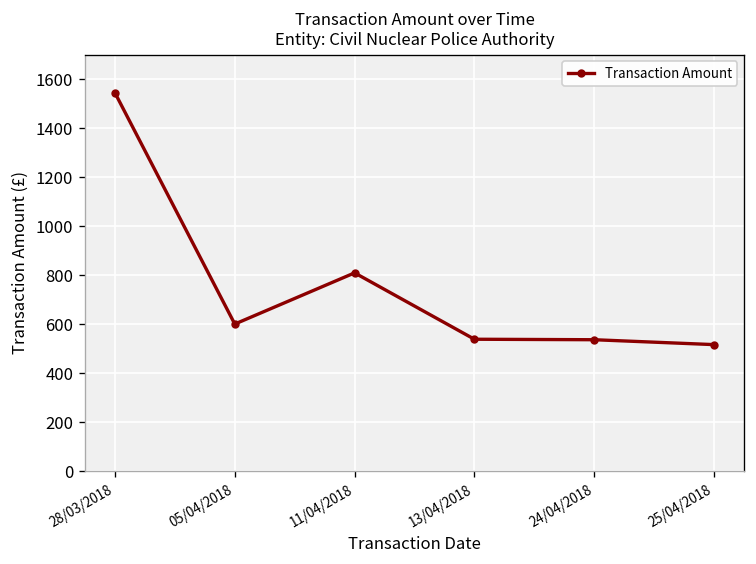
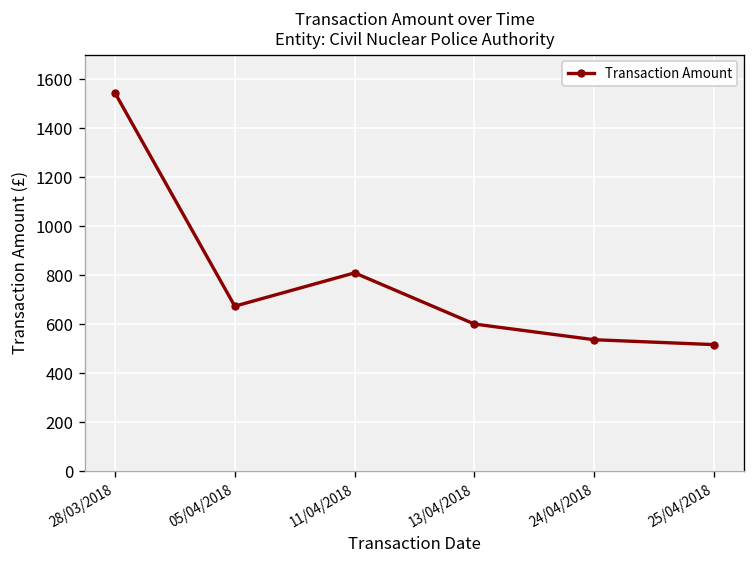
  {
    "28/03/2018": 1540,
-   "05/04/2018": 600,
+   "05/04/2018": 670,
    "11/04/2018": 810,
-   "13/04/2018": 540,
+   "13/04/2018": 600,
    "24/04/2018": 540,
    "25/04/2018": 520
  }
